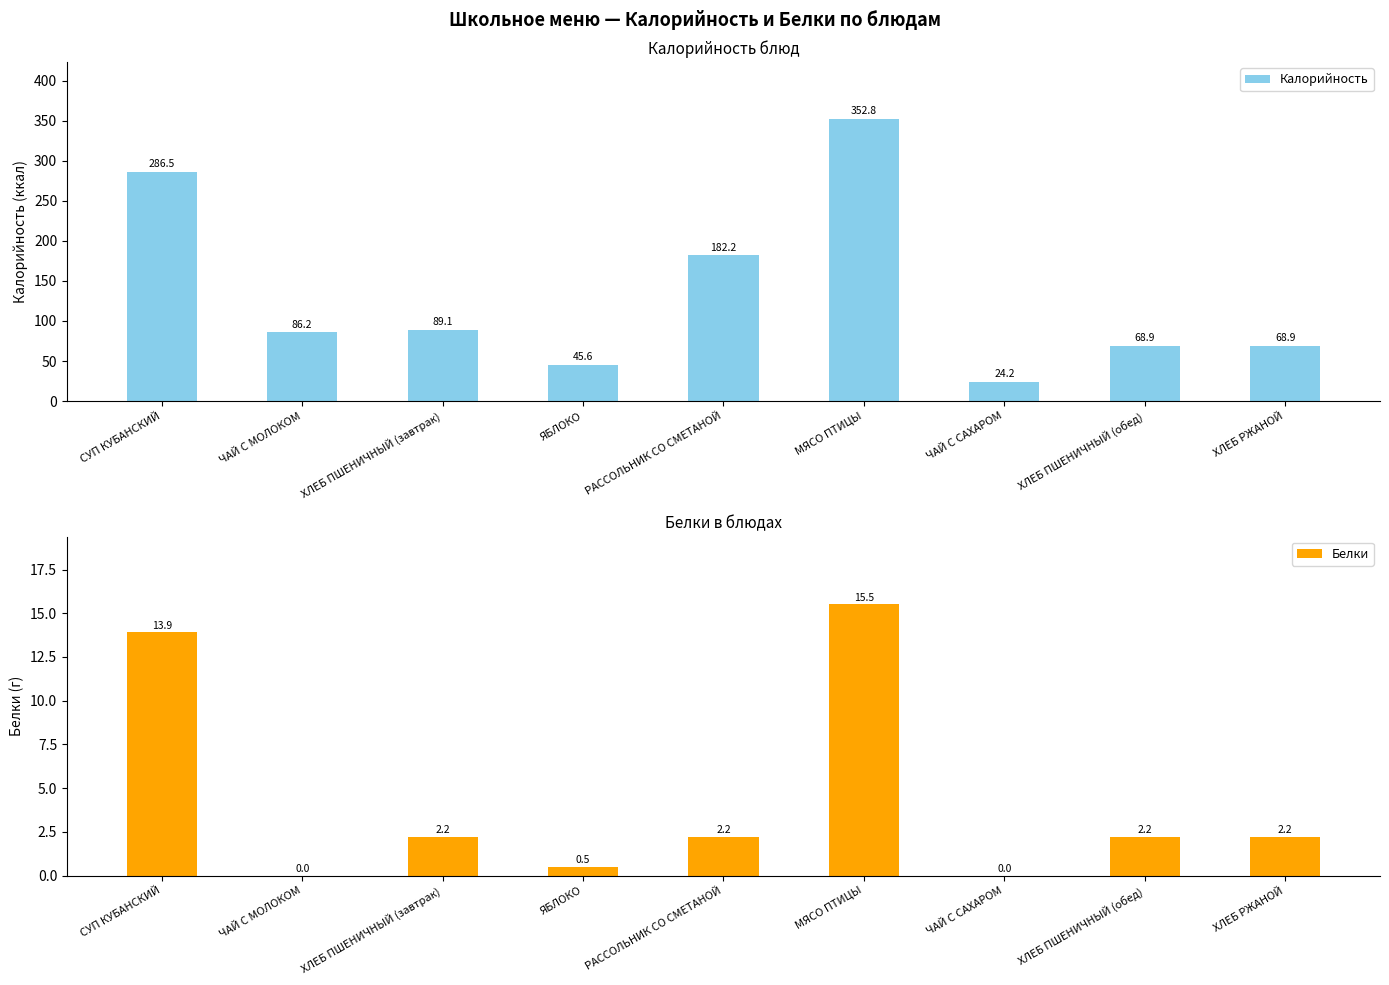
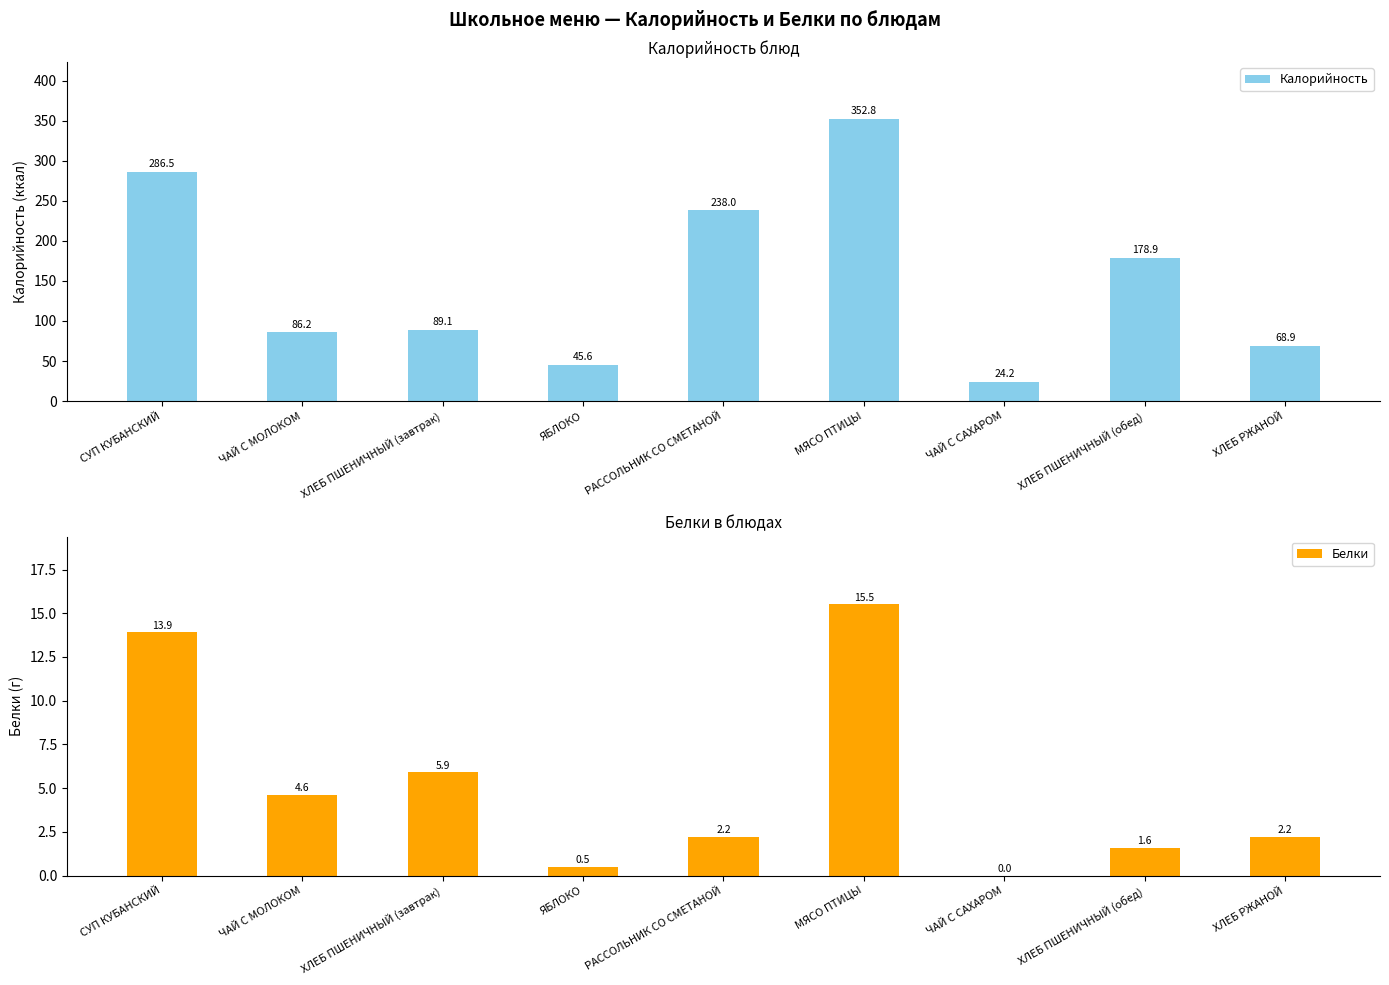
  {
    "Калорийность блюд": {
      "СУП КУБАНСКИЙ": 286.5,
      "ЧАЙ С МОЛОКОМ": 86.2,
      "ХЛЕБ ПШЕНИЧНЫЙ (завтрак)": 89.1,
      "ЯБЛОКО": 45.6,
-     "РАССОЛЬНИК СО СМЕТАНОЙ": 182.2,
+     "РАССОЛЬНИК СО СМЕТАНОЙ": 238.0,
      "МЯСО ПТИЦЫ": 352.8,
      "ЧАЙ С САХАРОМ": 24.2,
-     "ХЛЕБ ПШЕНИЧНЫЙ (обед)": 68.9,
+     "ХЛЕБ ПШЕНИЧНЫЙ (обед)": 178.9,
      "ХЛЕБ РЖАНОЙ": 68.9
    },
    "Белки в блюдах": {
      "СУП КУБАНСКИЙ": 13.9,
-     "ЧАЙ С МОЛОКОМ": 0.0,
-     "ХЛЕБ ПШЕНИЧНЫЙ (завтрак)": 2.2,
+     "ЧАЙ С МОЛОКОМ": 4.6,
+     "ХЛЕБ ПШЕНИЧНЫЙ (завтрак)": 5.9,
      "ЯБЛОКО": 0.5,
      "РАССОЛЬНИК СО СМЕТАНОЙ": 2.2,
      "МЯСО ПТИЦЫ": 15.5,
      "ЧАЙ С САХАРОМ": 0.0,
-     "ХЛЕБ ПШЕНИЧНЫЙ (обед)": 2.2,
+     "ХЛЕБ ПШЕНИЧНЫЙ (обед)": 1.6,
      "ХЛЕБ РЖАНОЙ": 2.2
    }
  }
